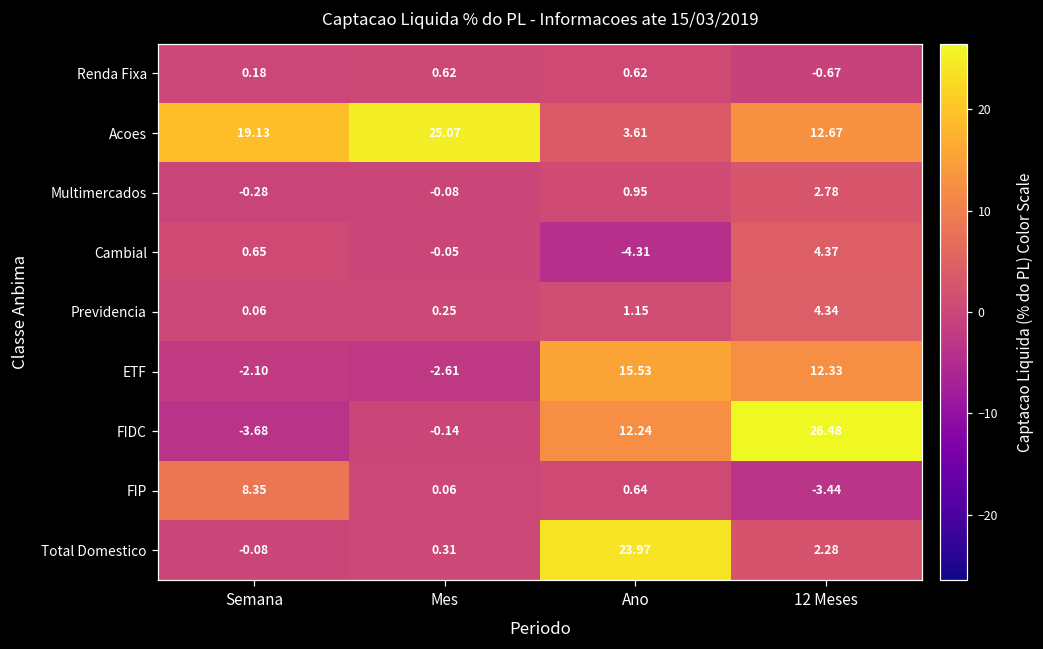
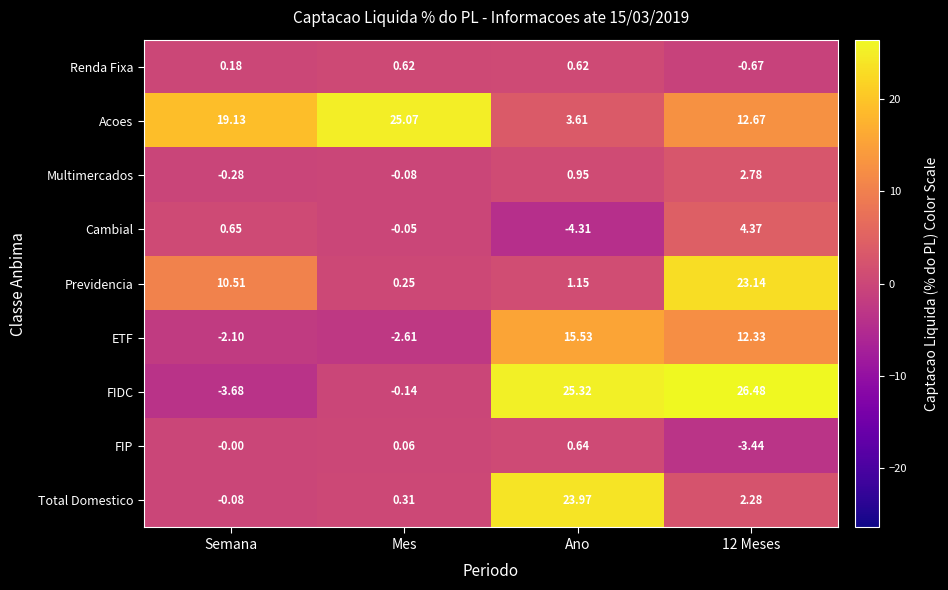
  {
    "Renda Fixa": {
      "Semana": 0.18,
      "Mes": 0.62,
      "Ano": 0.62,
      "12 Meses": -0.67
    },
    "Acoes": {
      "Semana": 19.13,
      "Mes": 25.07,
      "Ano": 3.61,
      "12 Meses": 12.67
    },
    "Multimercados": {
      "Semana": -0.28,
      "Mes": -0.08,
      "Ano": 0.95,
      "12 Meses": 2.78
    },
    "Cambial": {
      "Semana": 0.65,
      "Mes": -0.05,
      "Ano": -4.31,
      "12 Meses": 4.37
    },
    "Previdencia": {
-     "Semana": 0.06,
+     "Semana": 10.51,
      "Mes": 0.25,
      "Ano": 1.15,
-     "12 Meses": 4.34
+     "12 Meses": 23.14
    },
    "ETF": {
      "Semana": -2.10,
      "Mes": -2.61,
      "Ano": 15.53,
      "12 Meses": 12.33
    },
    "FIDC": {
      "Semana": -3.68,
      "Mes": -0.14,
-     "Ano": 12.24,
+     "Ano": 25.32,
      "12 Meses": 26.48
    },
    "FIP": {
-     "Semana": 8.35,
+     "Semana": -0.00,
      "Mes": 0.06,
      "Ano": 0.64,
      "12 Meses": -3.44
    },
    "Total Domestico": {
      "Semana": -0.08,
      "Mes": 0.31,
      "Ano": 23.97,
      "12 Meses": 2.28
    }
  }
